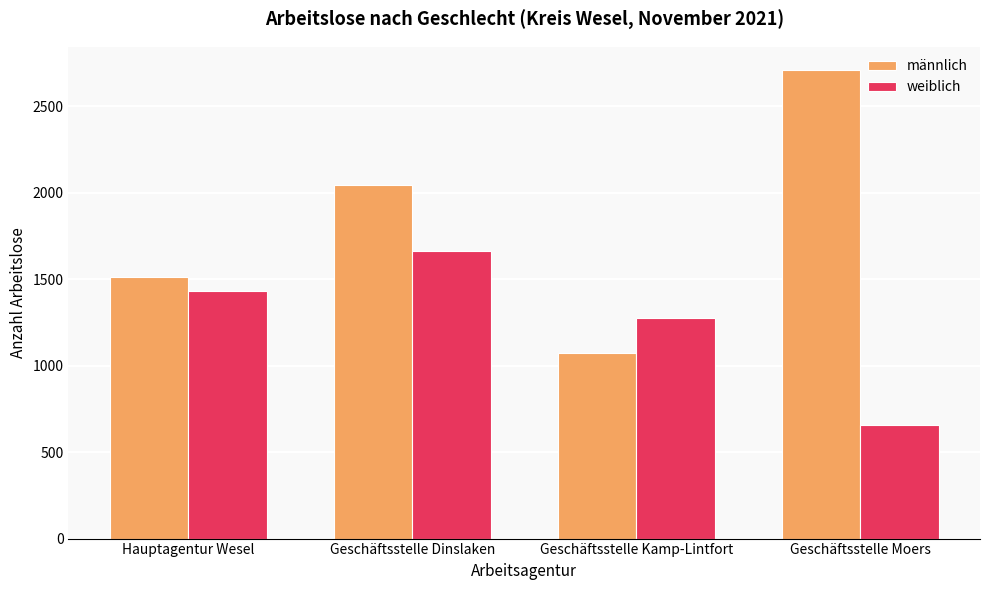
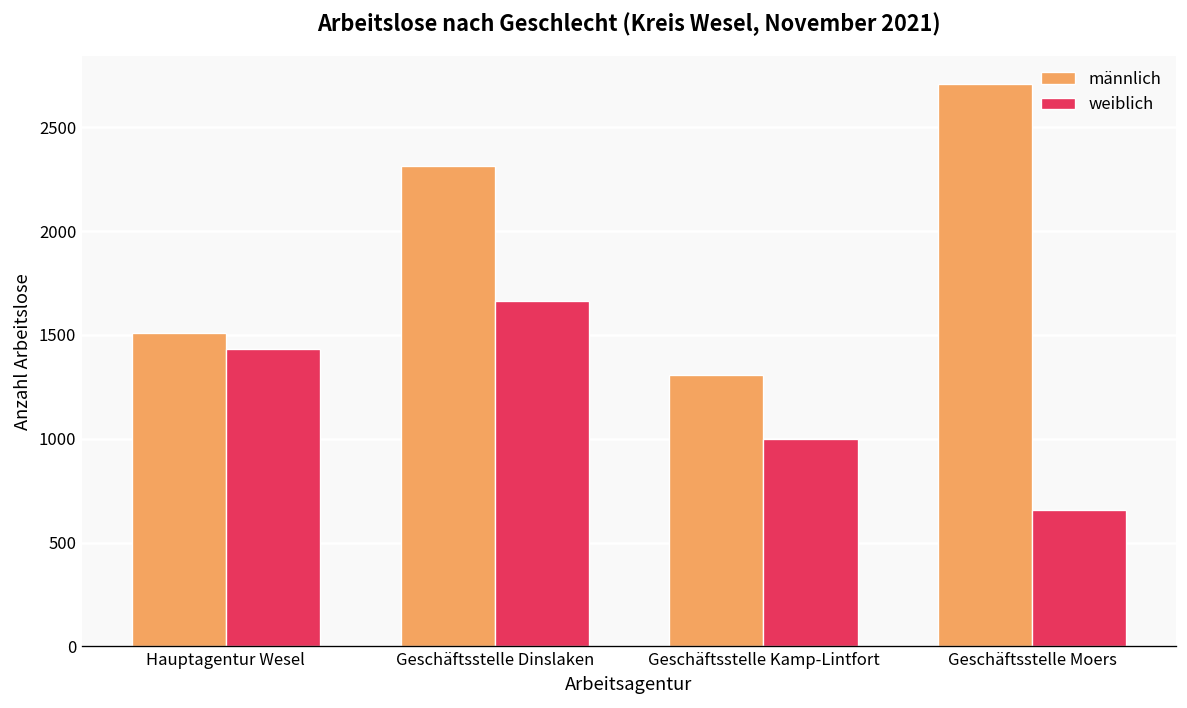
  {
    "männlich": {
      "Hauptagentur Wesel": 1510,
-     "Geschäftsstelle Dinslaken": 2050,
-     "Geschäftsstelle Kamp-Lintfort": 1070,
+     "Geschäftsstelle Dinslaken": 2310,
+     "Geschäftsstelle Kamp-Lintfort": 1310,
      "Geschäftsstelle Moers": 2710
    },
    "weiblich": {
      "Hauptagentur Wesel": 1430,
      "Geschäftsstelle Dinslaken": 1670,
-     "Geschäftsstelle Kamp-Lintfort": 1280,
+     "Geschäftsstelle Kamp-Lintfort": 1000,
      "Geschäftsstelle Moers": 660
    }
  }
